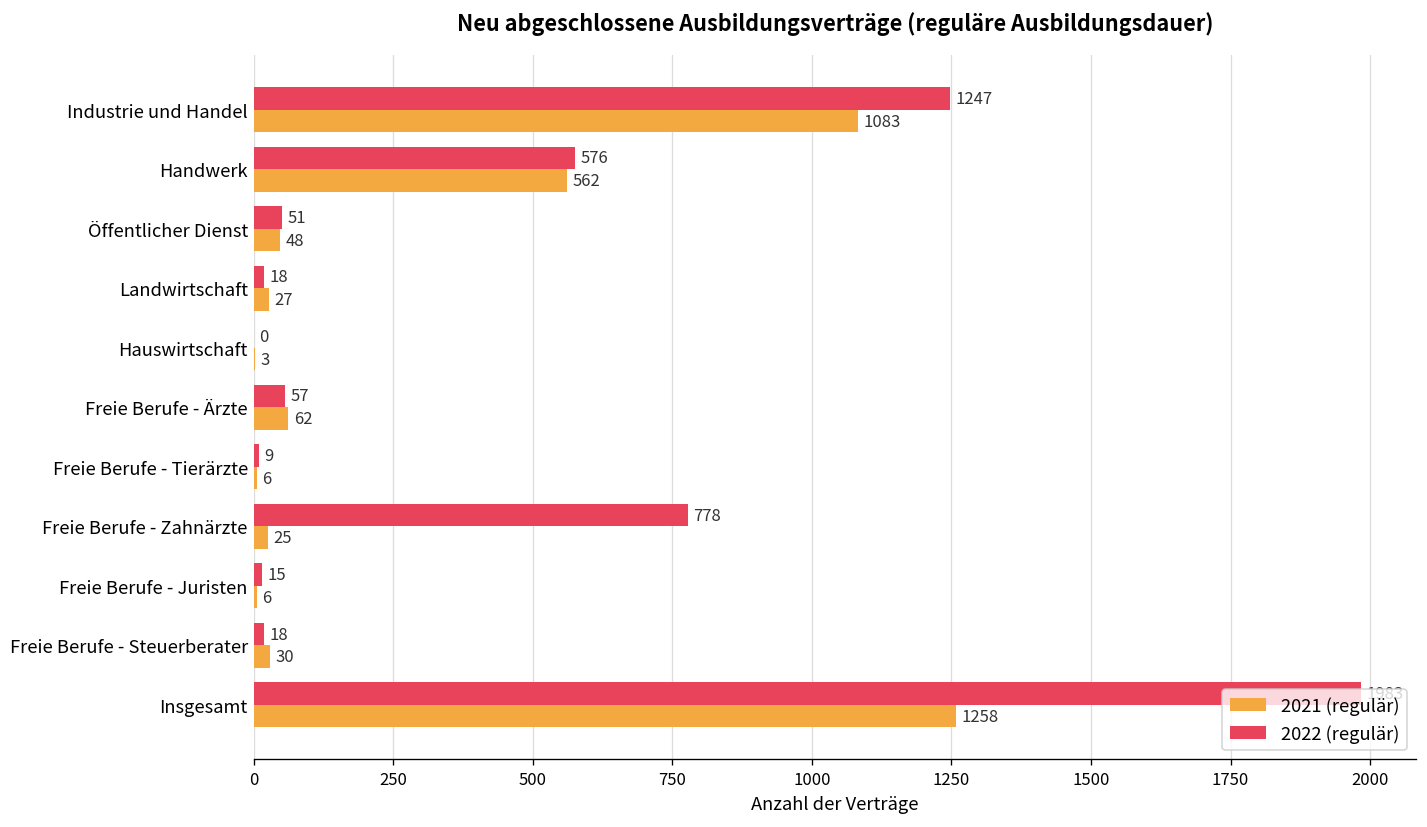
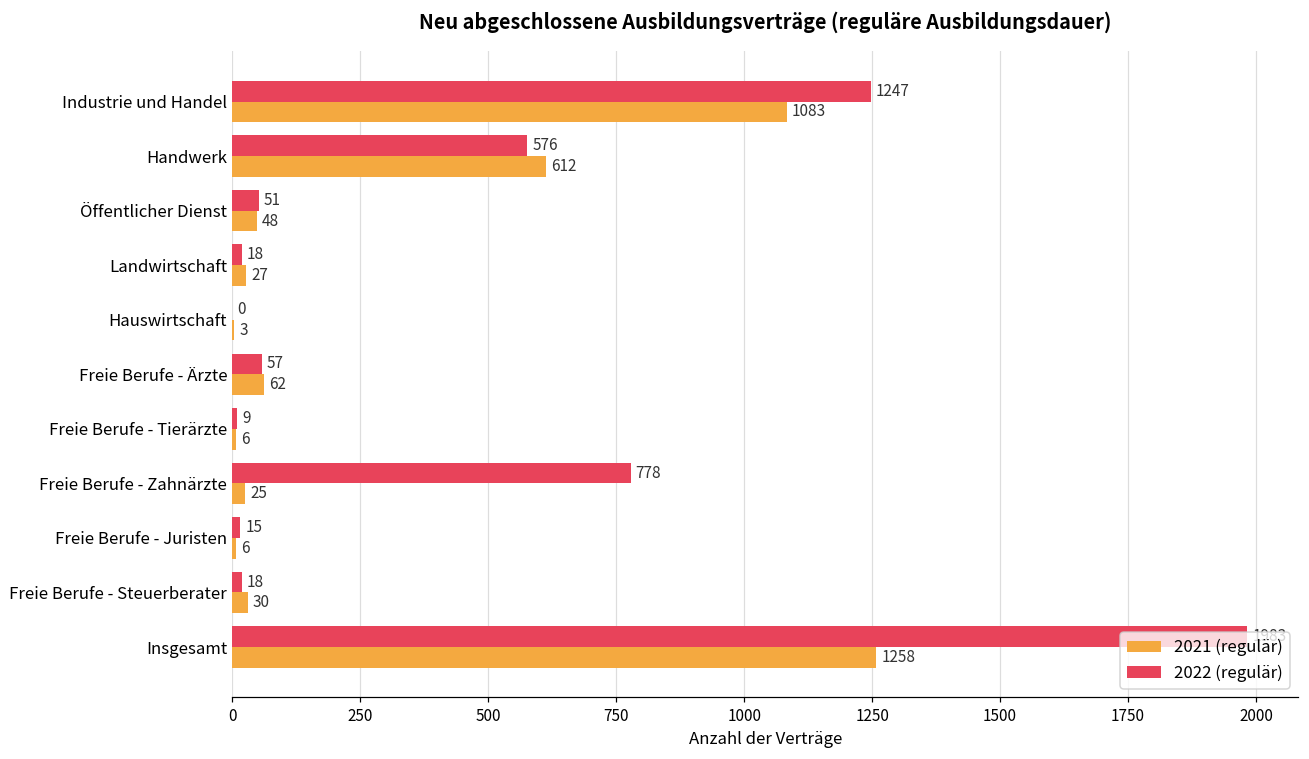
  {
    "2021 (regulär)": {
      "Industrie und Handel": 1083,
-     "Handwerk": 562,
+     "Handwerk": 612,
      "Öffentlicher Dienst": 48,
      "Landwirtschaft": 27,
      "Hauswirtschaft": 3,
      "Freie Berufe - Ärzte": 62,
      "Freie Berufe - Tierärzte": 6,
      "Freie Berufe - Zahnärzte": 25,
      "Freie Berufe - Juristen": 6,
      "Freie Berufe - Steuerberater": 30,
      "Insgesamt": 1258
    },
    "2022 (regulär)": {
      "Industrie und Handel": 1247,
      "Handwerk": 576,
      "Öffentlicher Dienst": 51,
      "Landwirtschaft": 18,
      "Hauswirtschaft": 0,
      "Freie Berufe - Ärzte": 57,
      "Freie Berufe - Tierärzte": 9,
      "Freie Berufe - Zahnärzte": 778,
      "Freie Berufe - Juristen": 15,
      "Freie Berufe - Steuerberater": 18
    }
  }
